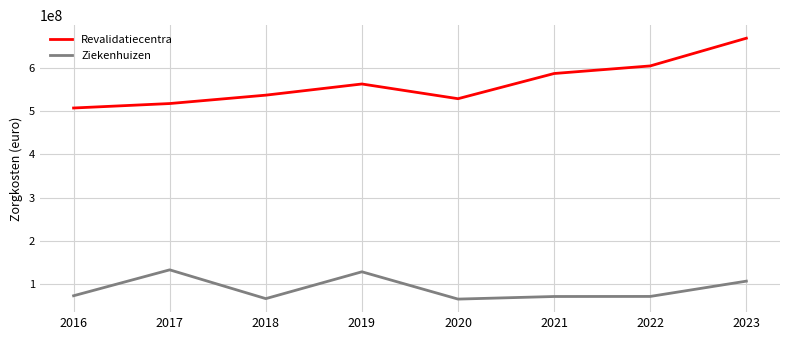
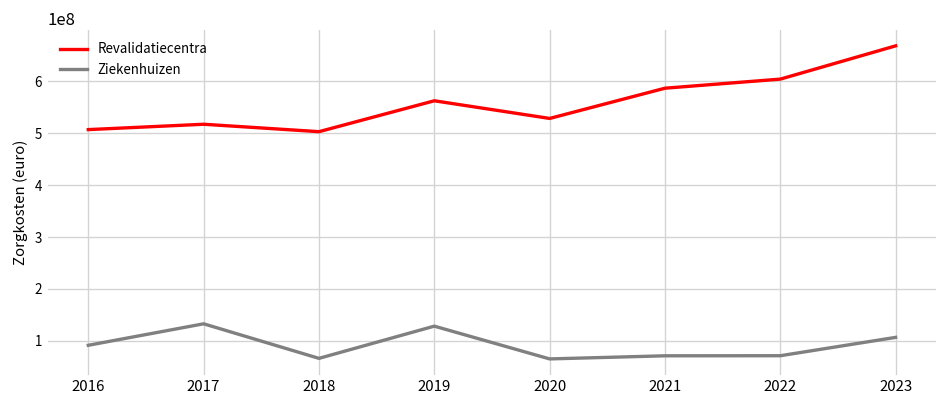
  {
    "Revalidatiecentra": {
      "2016": 510000000,
      "2017": 520000000,
-     "2018": 540000000,
+     "2018": 500000000,
      "2019": 560000000,
      "2020": 530000000,
      "2021": 590000000,
      "2022": 600000000,
      "2023": 670000000
    },
    "Ziekenhuizen": {
-     "2016": 70000000,
+     "2016": 90000000,
      "2017": 130000000,
      "2018": 70000000,
      "2019": 130000000,
      "2020": 70000000,
      "2021": 70000000,
      "2022": 70000000,
      "2023": 110000000
    }
  }
